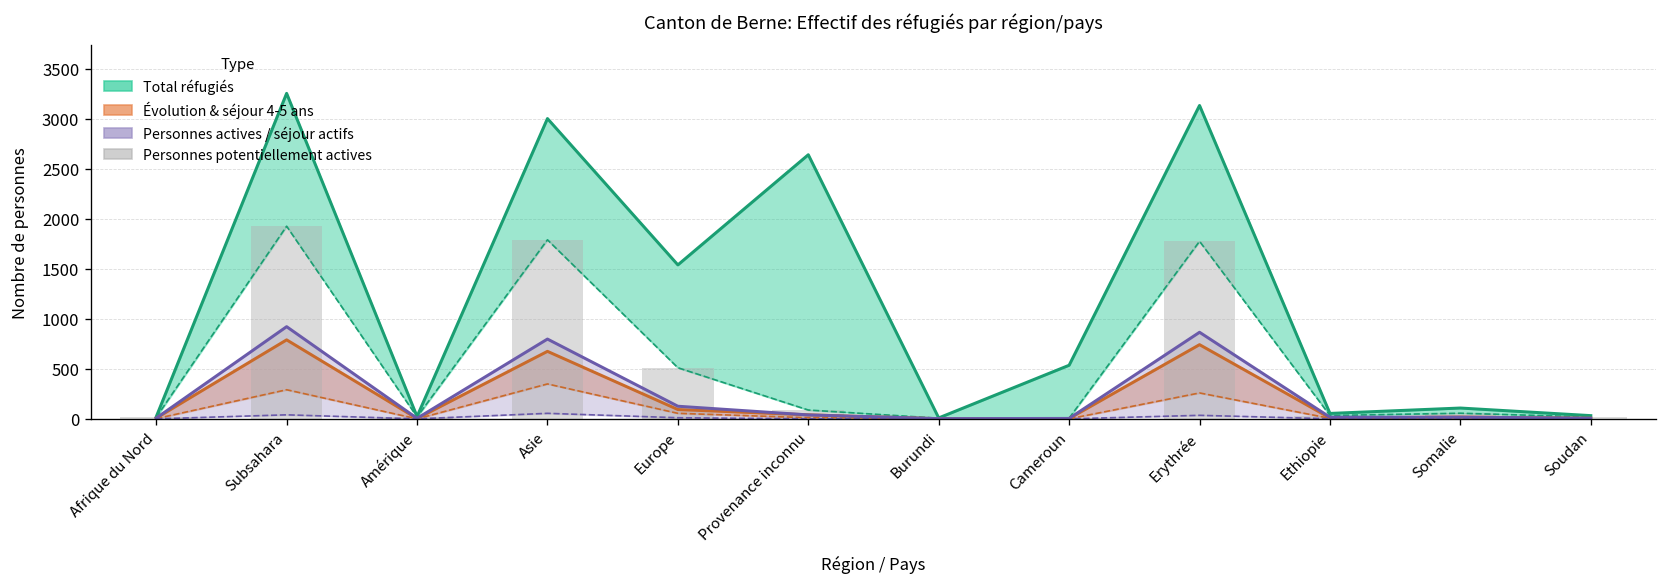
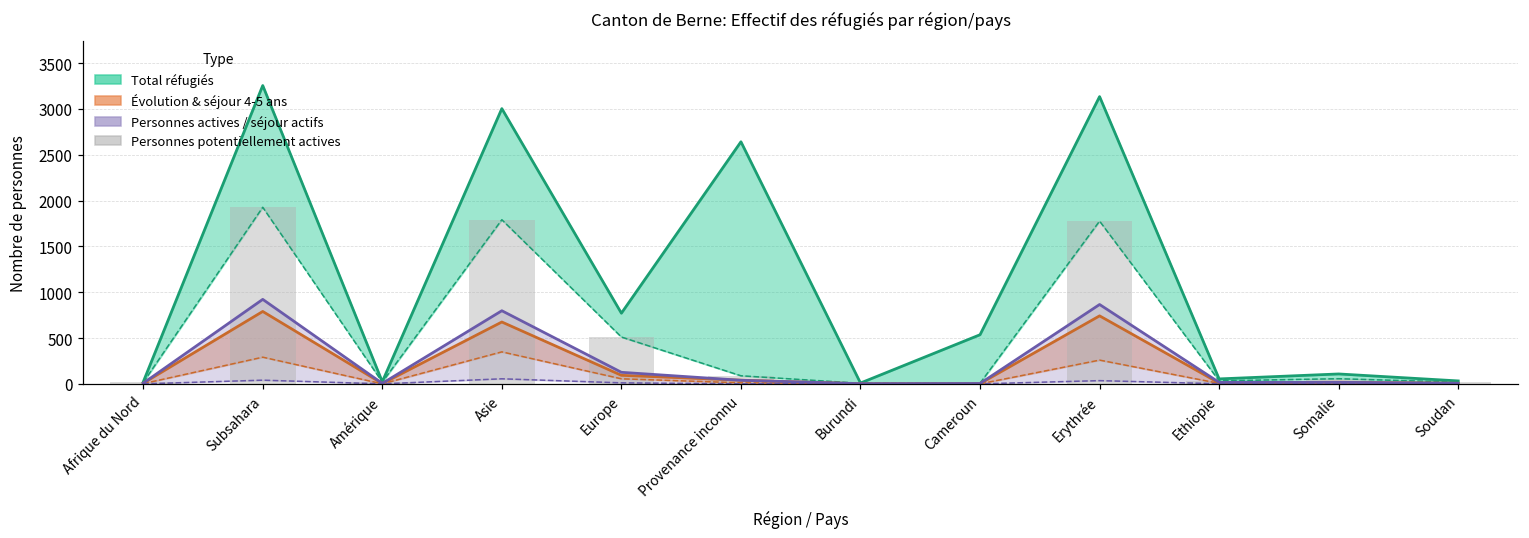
  {
    "Total réfugiés": {
      "Subsahara": 3300,
      "Asie": 3000,
-     "Europe": 1500,
+     "Europe": 800,
      "Provenance inconnu": 2600,
      "Cameroun": 500,
      "Erythrée": 3100,
      "Somalie": 100
    }
  }
